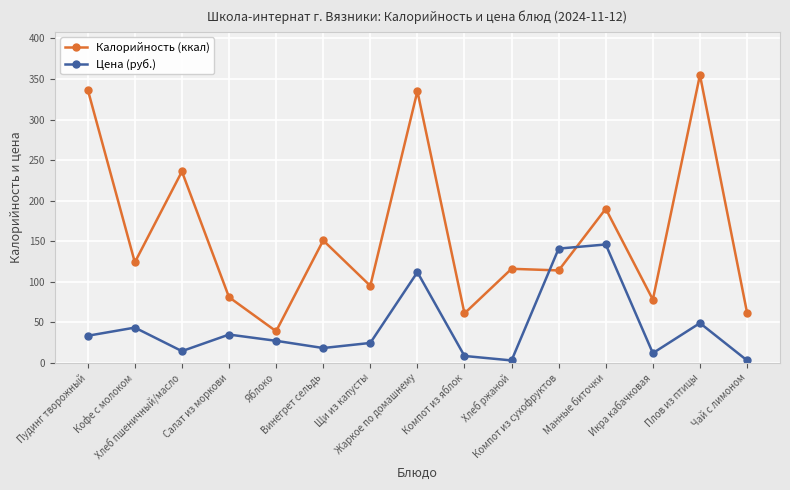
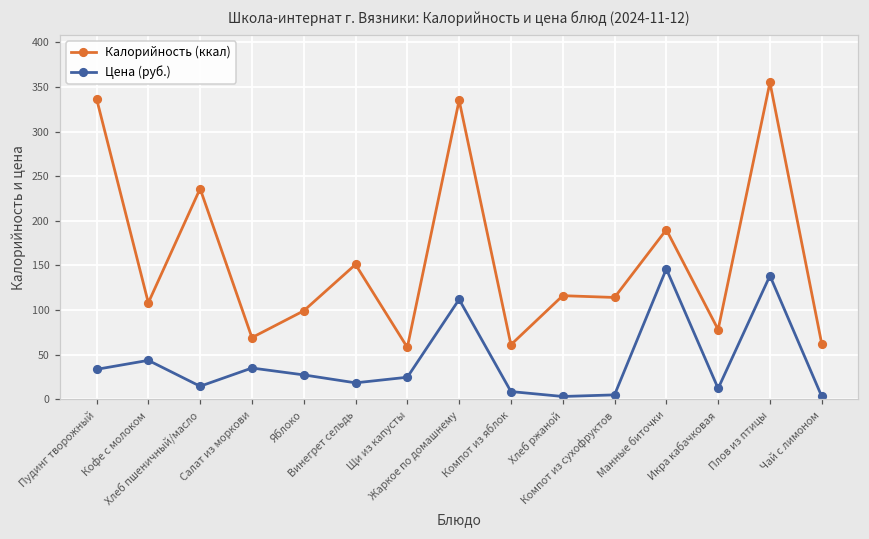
  {
    "Калорийность (ккал)": {
      "Пудинг творожный": 340,
-     "Кофе с молоком": 120,
+     "Кофе с молоком": 110,
      "Хлеб пшеничный/масло": 240,
-     "Салат из моркови": 80,
-     "Яблоко": 40,
+     "Салат из моркови": 70,
+     "Яблоко": 100,
      "Винегрет сельдь": 150,
-     "Щи из капусты": 100,
+     "Щи из капусты": 60,
      "Жаркое по домашнему": 340,
      "Компот из яблок": 60,
      "Хлеб ржаной": 120,
      "Компот из сухофруктов": 110,
      "Манные биточки": 190,
      "Икра кабачковая": 80,
      "Плов из птицы": 360,
      "Чай с лимоном": 60
    },
    "Цена (руб.)": {
      "Пудинг творожный": 30,
      "Кофе с молоком": 40,
      "Хлеб пшеничный/масло": 10,
      "Салат из моркови": 30,
      "Яблоко": 30,
      "Винегрет сельдь": 20,
      "Щи из капусты": 20,
      "Жаркое по домашнему": 110,
      "Компот из яблок": 10,
      "Хлеб ржаной": 0,
-     "Компот из сухофруктов": 140,
+     "Компот из сухофруктов": 0,
      "Манные биточки": 150,
      "Икра кабачковая": 10,
-     "Плов из птицы": 50,
+     "Плов из птицы": 140,
      "Чай с лимоном": 0
    }
  }
